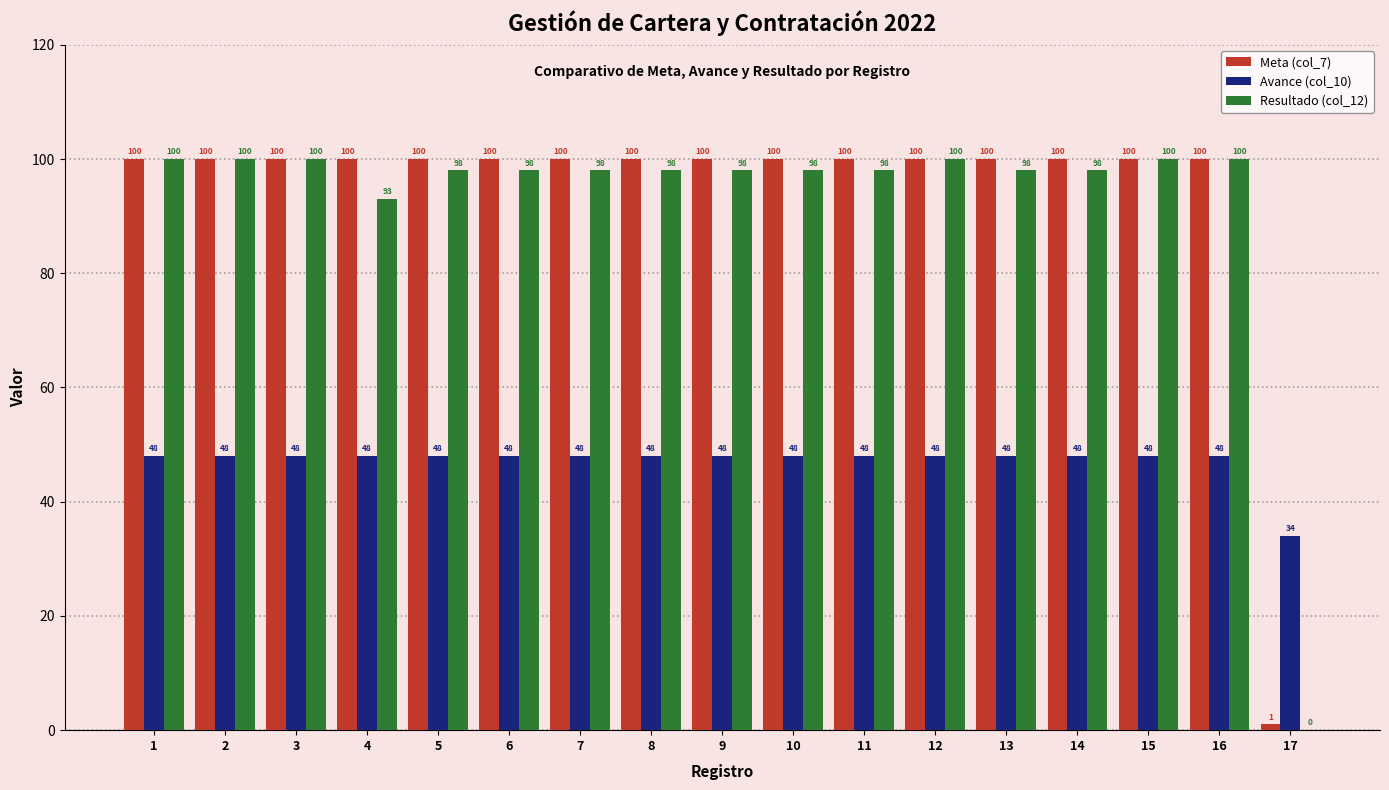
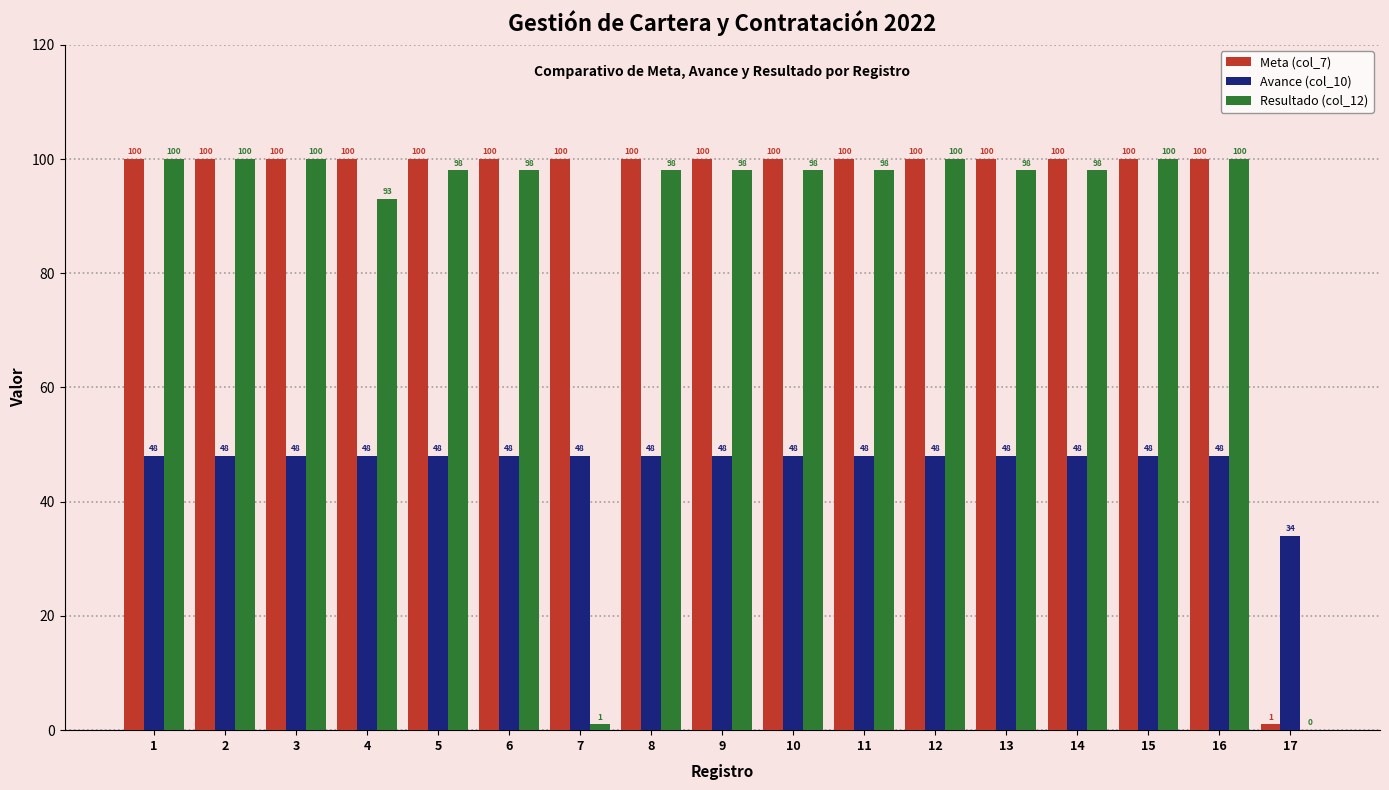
  {
    "Meta (col_7)": {
      "1": 100,
      "2": 100,
      "3": 100,
      "4": 100,
      "5": 100,
      "6": 100,
      "7": 100,
      "8": 100,
      "9": 100,
      "10": 100,
      "11": 100,
      "12": 100,
      "13": 100,
      "14": 100,
      "15": 100,
      "16": 100,
      "17": 1
    },
    "Avance (col_10)": {
      "1": 48,
      "2": 48,
      "3": 48,
      "4": 48,
      "5": 48,
      "6": 48,
      "7": 48,
      "8": 48,
      "9": 48,
      "10": 48,
      "11": 48,
      "12": 48,
      "13": 48,
      "14": 48,
      "15": 48,
      "16": 48,
      "17": 34
    },
    "Resultado (col_12)": {
      "1": 100,
      "2": 100,
      "3": 100,
      "4": 93,
      "5": 98,
      "6": 98,
-     "7": 98,
+     "7": 1,
      "8": 98,
      "9": 98,
      "10": 98,
      "11": 98,
      "12": 100,
      "13": 98,
      "14": 98,
      "15": 100,
      "16": 100,
      "17": 0
    }
  }
